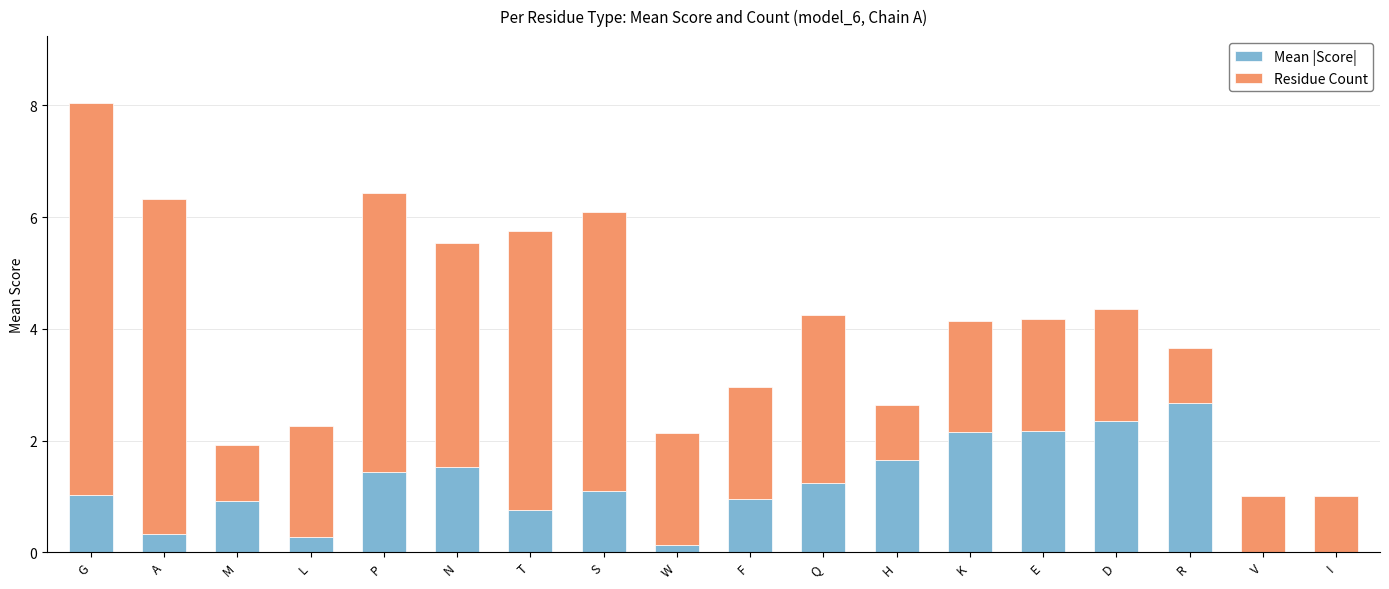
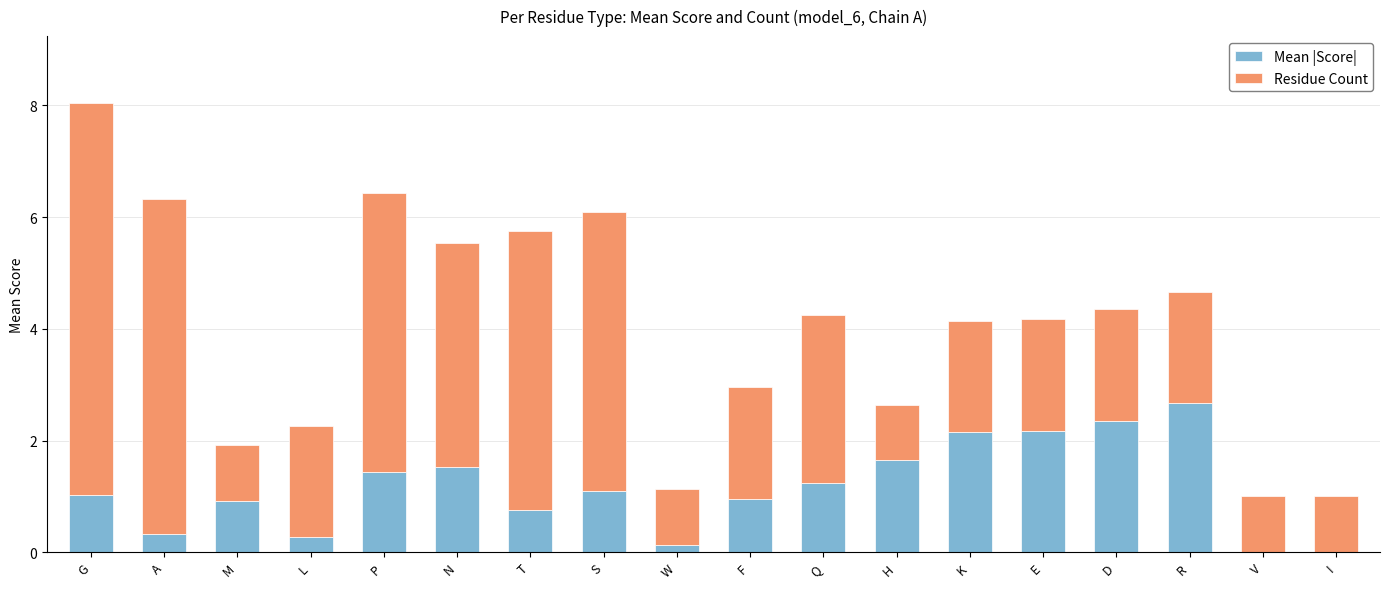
  {
    "Mean |Score|": {
      "G": 1,
      "A": 0.3,
      "M": 0.9,
      "L": 0.3,
      "P": 1.4,
      "N": 1.5,
      "T": 0.7,
      "S": 1.1,
      "W": 0.1,
      "F": 1,
      "Q": 1.2,
      "H": 1.6,
      "K": 2.1,
      "E": 2.2,
      "D": 2.4,
      "R": 2.7,
      "V": 0,
      "I": 0
    },
    "Residue Count": {
      "G": 7,
      "A": 6,
      "M": 1,
      "L": 2,
      "P": 5,
      "N": 4,
      "T": 5,
      "S": 5,
-     "W": 2,
+     "W": 1,
      "F": 2,
      "Q": 3,
      "H": 1,
      "K": 2,
      "E": 2,
      "D": 2,
-     "R": 1,
+     "R": 2,
      "V": 1,
      "I": 1
    }
  }
